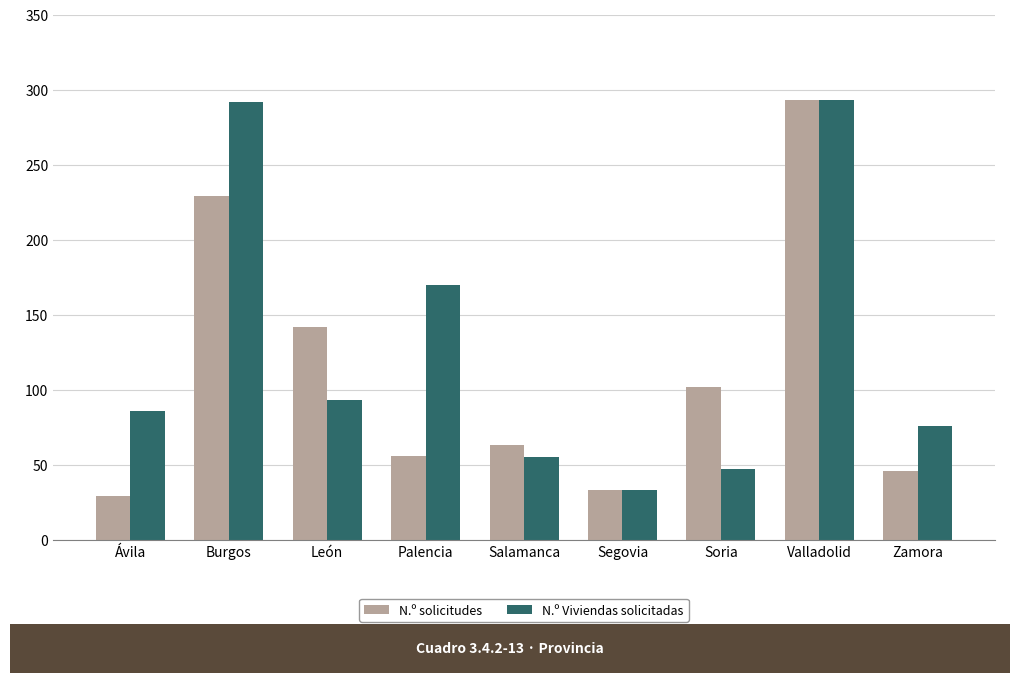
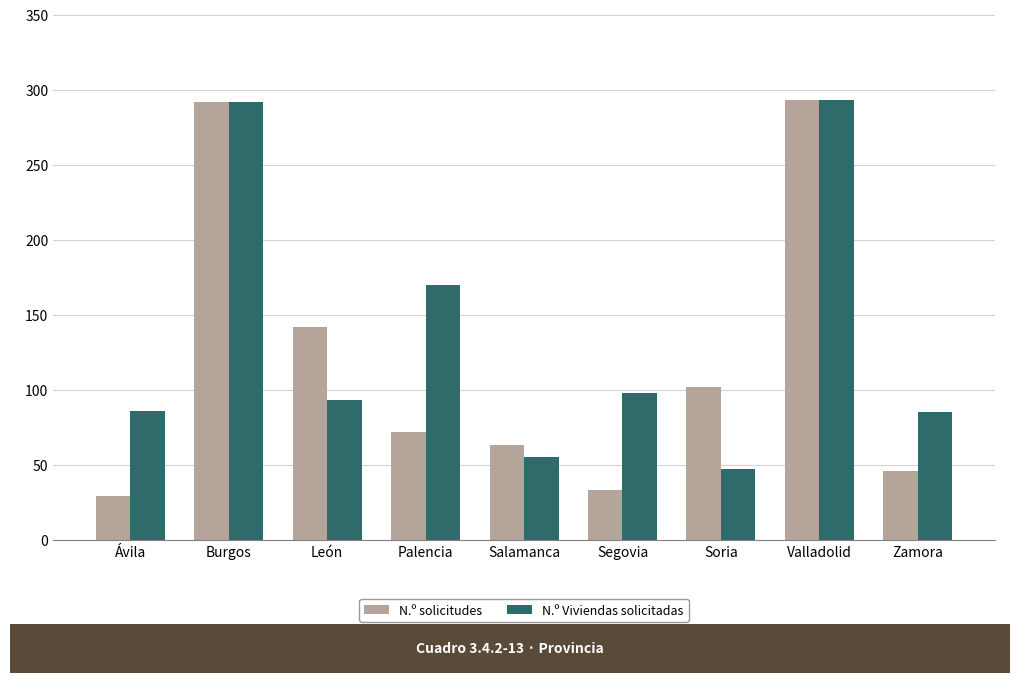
  {
    "N.º solicitudes": {
      "Ávila": 29,
-     "Burgos": 229,
+     "Burgos": 292,
      "León": 142,
-     "Palencia": 56,
+     "Palencia": 72,
      "Salamanca": 63,
      "Segovia": 33,
      "Soria": 102,
      "Valladolid": 293,
      "Zamora": 46
    },
    "N.º Viviendas solicitadas": {
      "Ávila": 86,
      "Burgos": 292,
      "León": 93,
      "Palencia": 170,
      "Salamanca": 55,
-     "Segovia": 33,
+     "Segovia": 98,
      "Soria": 47,
      "Valladolid": 293,
-     "Zamora": 76
+     "Zamora": 85
    }
  }
